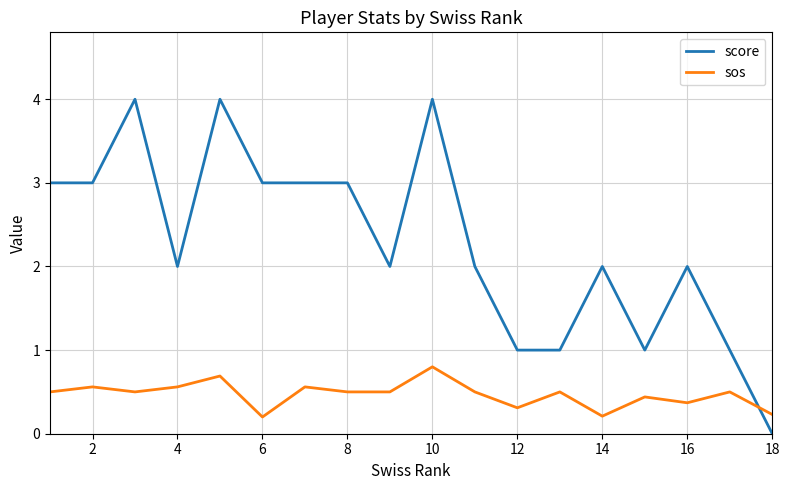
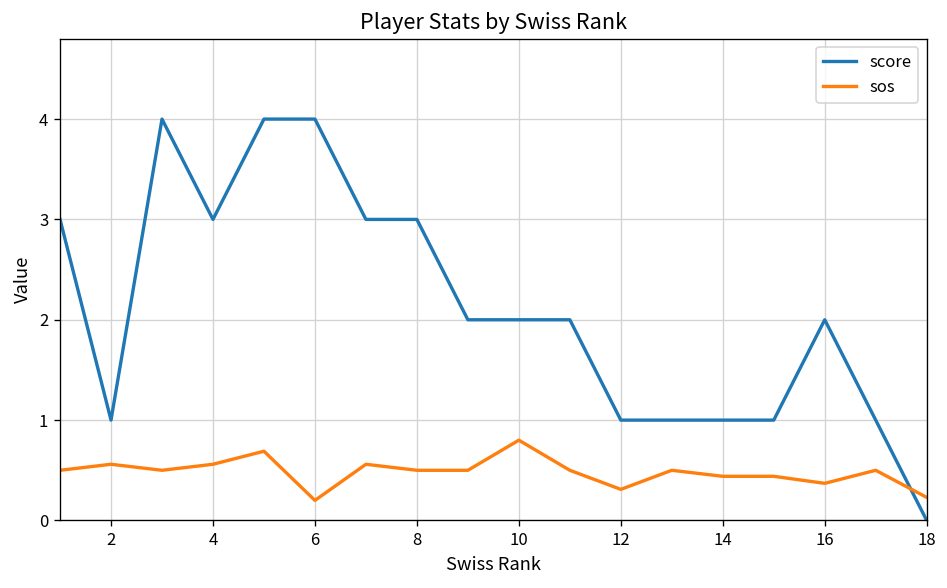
  {
    "score": {
-     "2": 3,
-     "4": 2,
-     "6": 3,
+     "2": 1,
+     "4": 3,
+     "6": 4,
      "8": 3,
-     "10": 4,
+     "10": 2,
      "12": 1,
-     "14": 2,
+     "14": 1,
      "16": 2,
      "18": 0
    },
    "sos": {
      "2": 0.6,
      "4": 0.6,
      "6": 0.2,
      "8": 0.5,
      "10": 0.8,
      "12": 0.3,
-     "14": 0.2,
+     "14": 0.4,
      "16": 0.4,
      "18": 0.2
    }
  }
